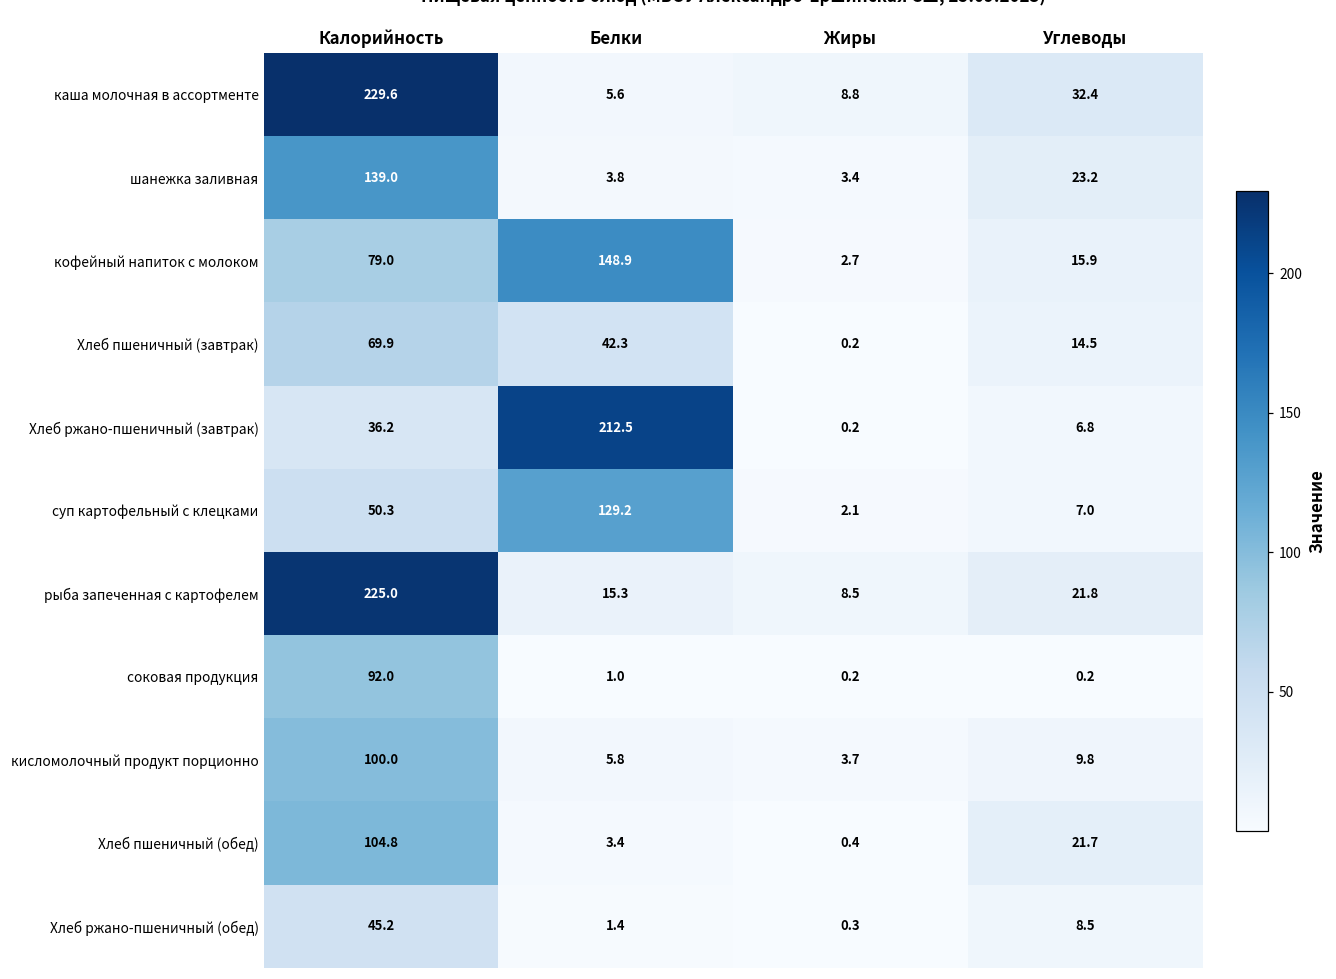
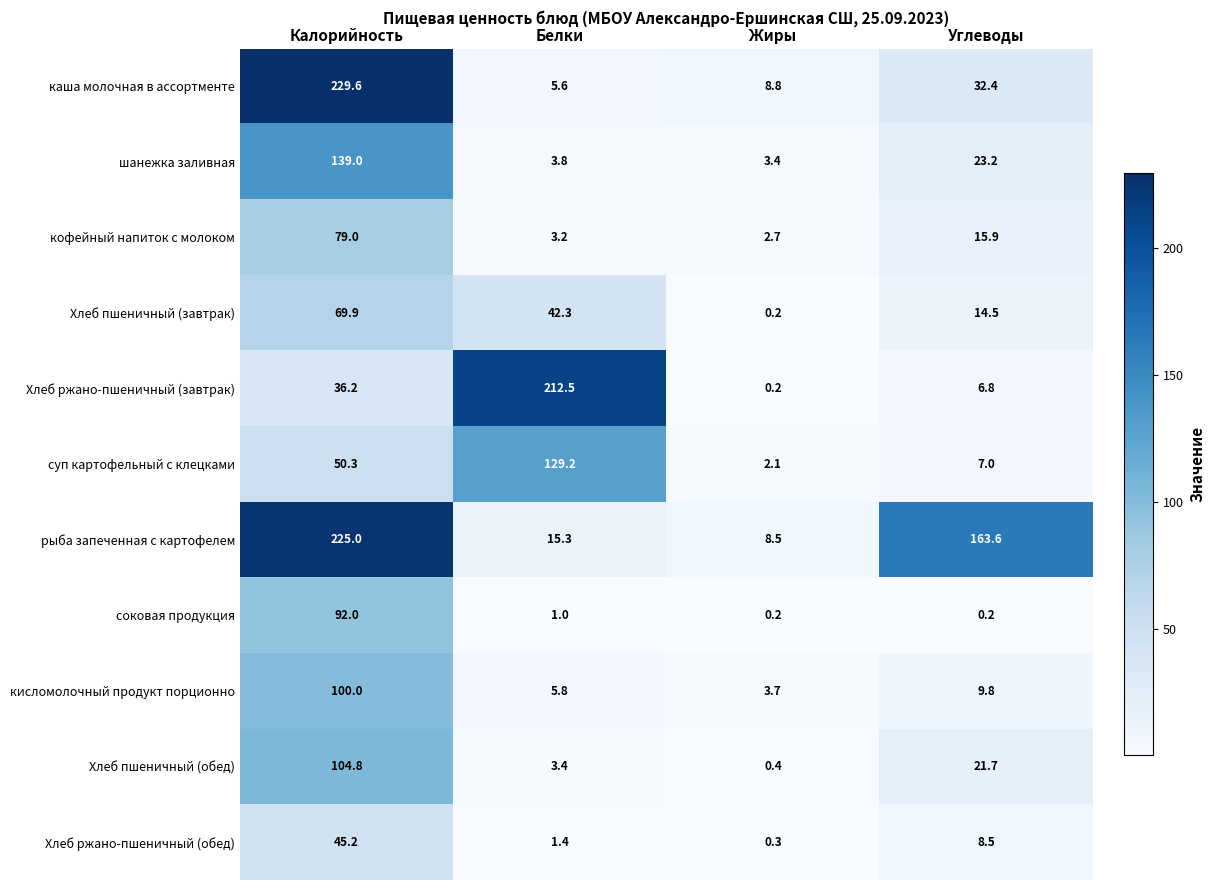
  {
    "каша молочная в ассортменте": {
      "Калорийность": 229.6,
      "Белки": 5.6,
      "Жиры": 8.8,
      "Углеводы": 32.4
    },
    "шанежка заливная": {
      "Калорийность": 139.0,
      "Белки": 3.8,
      "Жиры": 3.4,
      "Углеводы": 23.2
    },
    "кофейный напиток с молоком": {
      "Калорийность": 79.0,
-     "Белки": 148.9,
+     "Белки": 3.2,
      "Жиры": 2.7,
      "Углеводы": 15.9
    },
    "Хлеб пшеничный (завтрак)": {
      "Калорийность": 69.9,
      "Белки": 42.3,
      "Жиры": 0.2,
      "Углеводы": 14.5
    },
    "Хлеб ржано-пшеничный (завтрак)": {
      "Калорийность": 36.2,
      "Белки": 212.5,
      "Жиры": 0.2,
      "Углеводы": 6.8
    },
    "суп картофельный с клецками": {
      "Калорийность": 50.3,
      "Белки": 129.2,
      "Жиры": 2.1,
      "Углеводы": 7.0
    },
    "рыба запеченная с картофелем": {
      "Калорийность": 225.0,
      "Белки": 15.3,
      "Жиры": 8.5,
-     "Углеводы": 21.8
+     "Углеводы": 163.6
    },
    "соковая продукция": {
      "Калорийность": 92.0,
      "Белки": 1.0,
      "Жиры": 0.2,
      "Углеводы": 0.2
    },
    "кисломолочный продукт порционно": {
      "Калорийность": 100.0,
      "Белки": 5.8,
      "Жиры": 3.7,
      "Углеводы": 9.8
    },
    "Хлеб пшеничный (обед)": {
      "Калорийность": 104.8,
      "Белки": 3.4,
      "Жиры": 0.4,
      "Углеводы": 21.7
    },
    "Хлеб ржано-пшеничный (обед)": {
      "Калорийность": 45.2,
      "Белки": 1.4,
      "Жиры": 0.3,
      "Углеводы": 8.5
    }
  }
